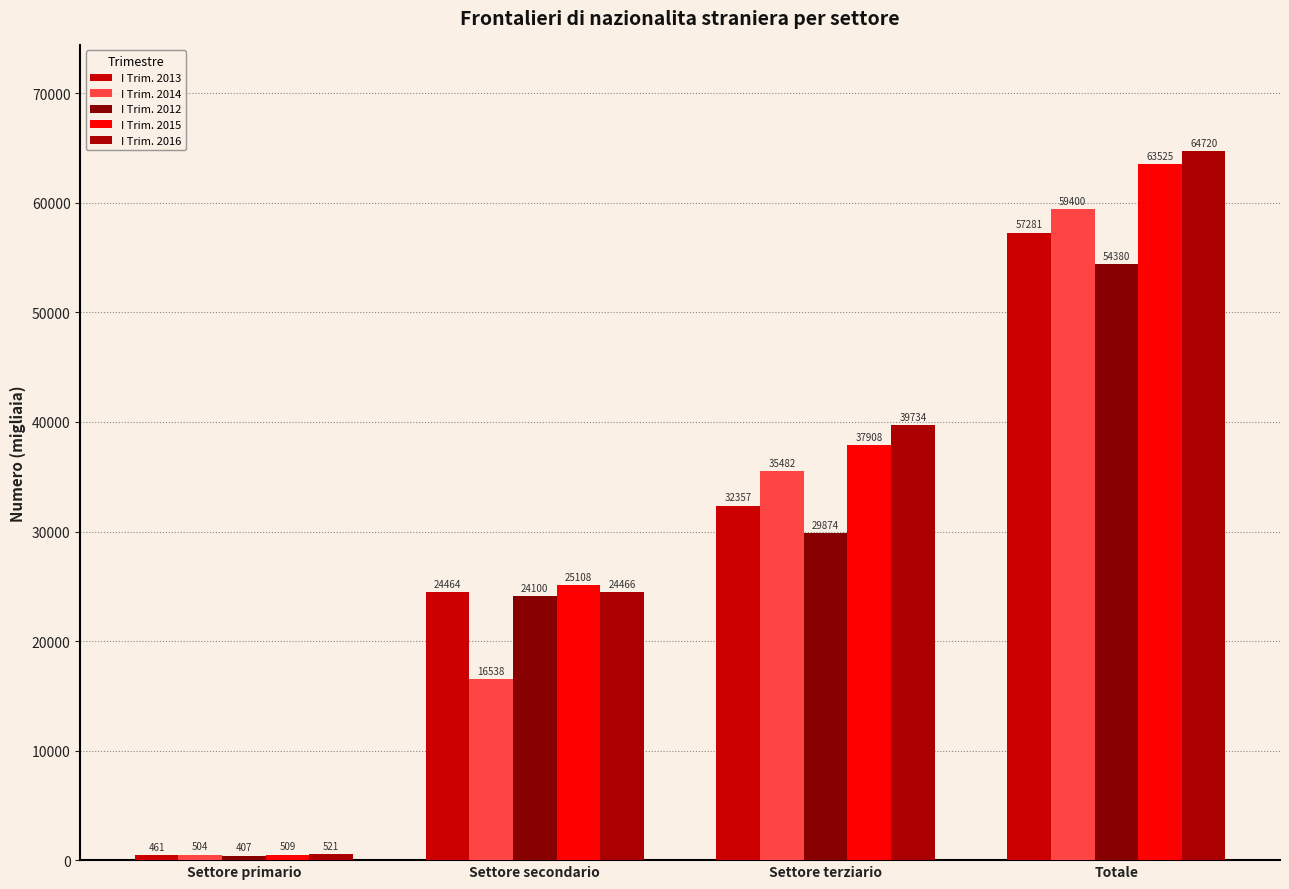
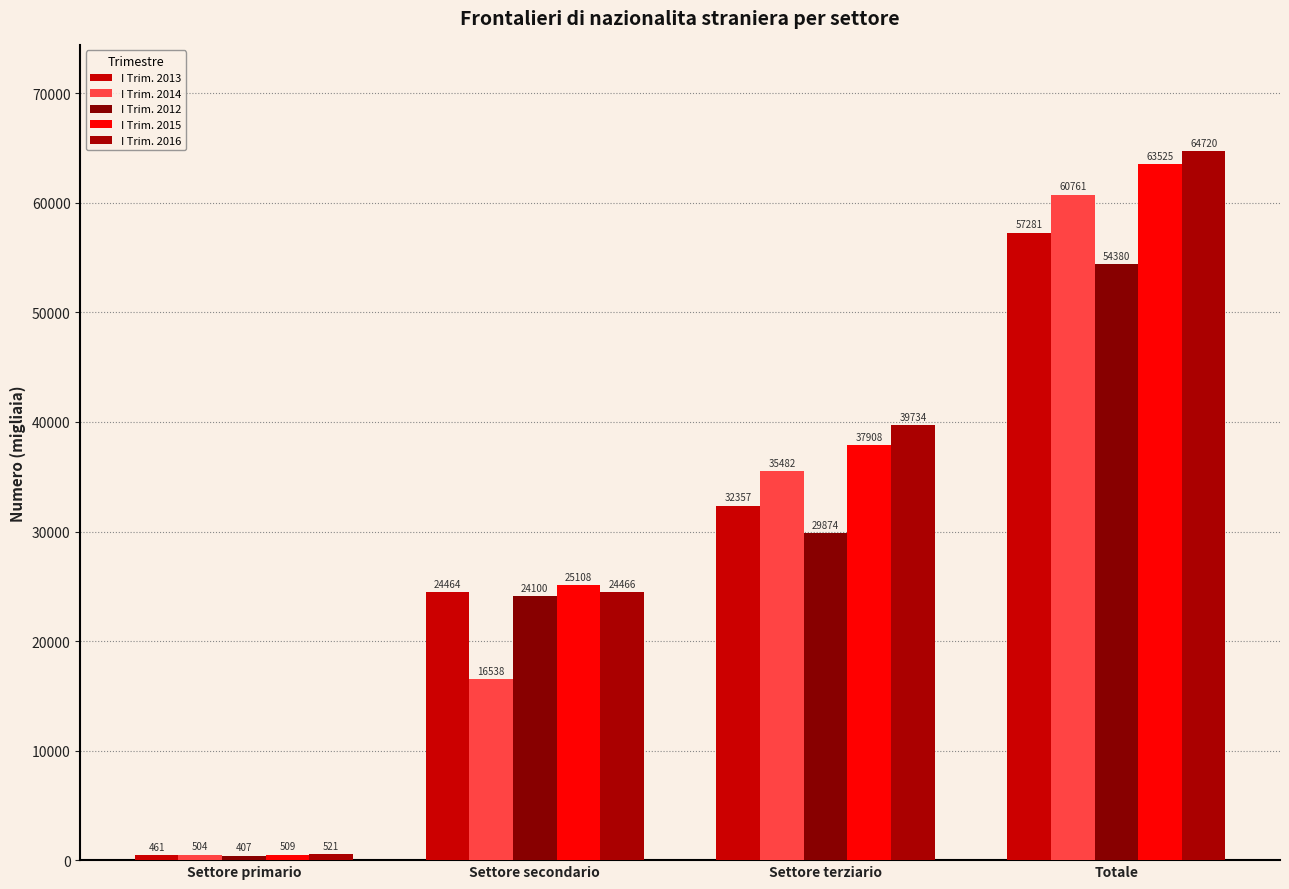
  {
    "I Trim. 2014": {
      "Settore primario": 504,
      "Settore secondario": 16538,
      "Settore terziario": 35482,
-     "Totale": 59400
+     "Totale": 60761
    }
  }
